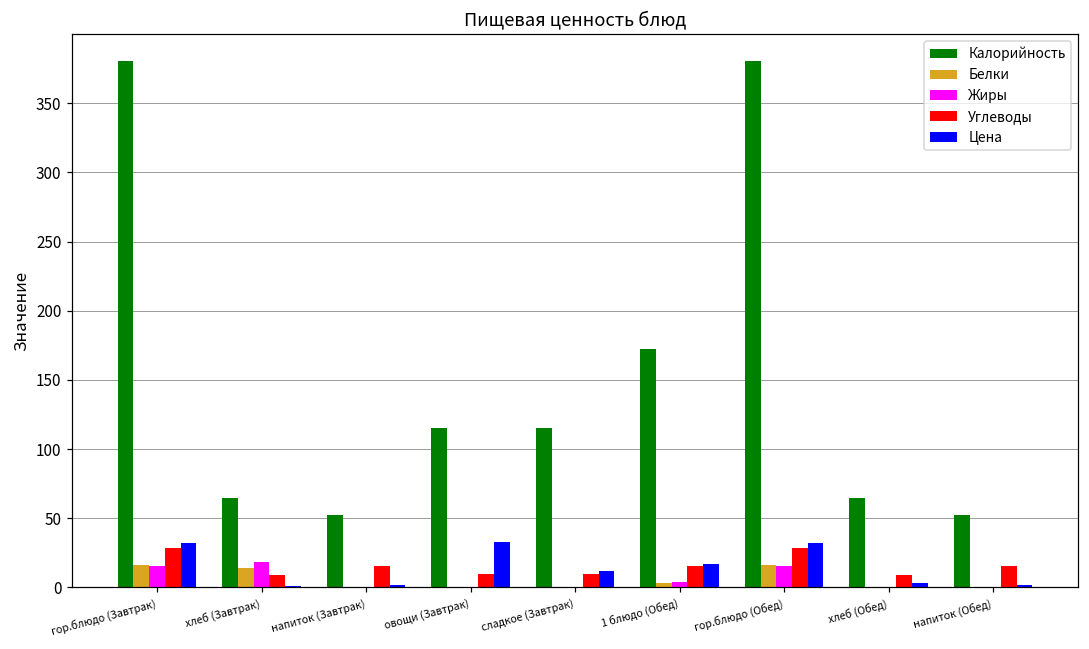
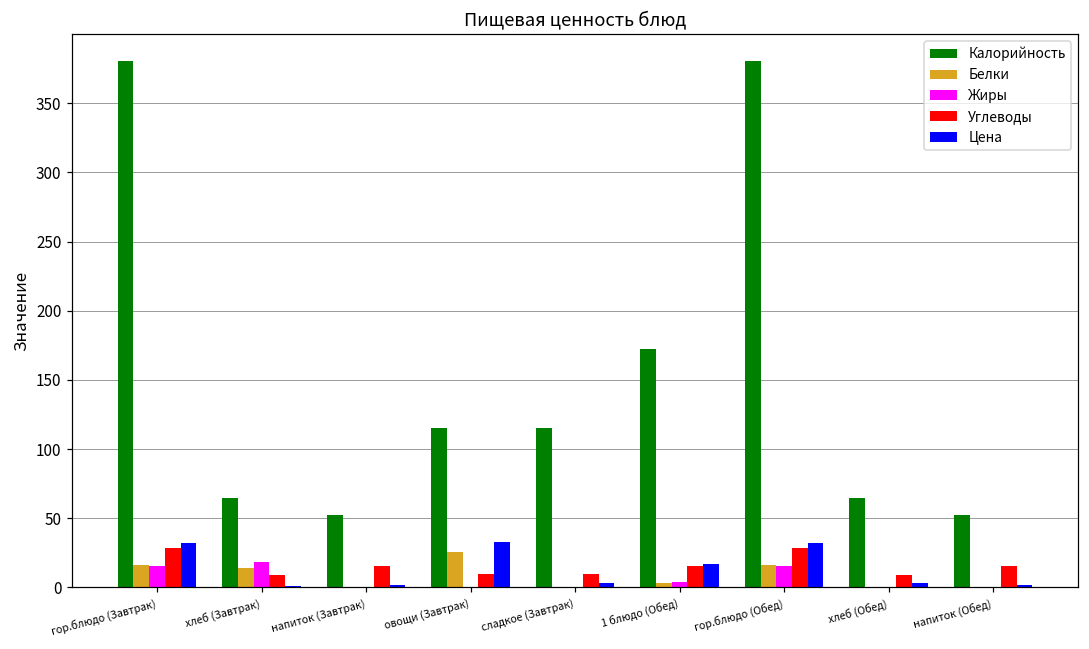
  {
    "Калорийность": {
      "гор.блюдо (Завтрак)": 381,
      "хлеб (Завтрак)": 65,
      "напиток (Завтрак)": 52,
      "овощи (Завтрак)": 115,
      "сладкое (Завтрак)": 115,
      "1 блюдо (Обед)": 172,
      "гор.блюдо (Обед)": 381,
      "хлеб (Обед)": 65,
      "напиток (Обед)": 52
    },
    "Белки": {
      "гор.блюдо (Завтрак)": 16,
      "хлеб (Завтрак)": 14,
      "напиток (Завтрак)": 0,
-     "овощи (Завтрак)": 0,
+     "овощи (Завтрак)": 26,
      "сладкое (Завтрак)": 0,
      "1 блюдо (Обед)": 3,
      "гор.блюдо (Обед)": 16,
      "хлеб (Обед)": 0,
      "напиток (Обед)": 0
    },
    "Жиры": {
      "гор.блюдо (Завтрак)": 16,
      "хлеб (Завтрак)": 18,
      "овощи (Завтрак)": 0,
      "сладкое (Завтрак)": 0,
      "1 блюдо (Обед)": 4,
      "гор.блюдо (Обед)": 16,
      "хлеб (Обед)": 0
    },
    "Углеводы": {
      "гор.блюдо (Завтрак)": 28,
      "хлеб (Завтрак)": 9,
      "напиток (Завтрак)": 15,
      "овощи (Завтрак)": 10,
      "сладкое (Завтрак)": 10,
      "1 блюдо (Обед)": 15,
      "гор.блюдо (Обед)": 28,
      "хлеб (Обед)": 9,
      "напиток (Обед)": 15
    },
    "Цена": {
      "гор.блюдо (Завтрак)": 32,
      "овощи (Завтрак)": 33,
-     "сладкое (Завтрак)": 12,
+     "сладкое (Завтрак)": 3,
      "1 блюдо (Обед)": 17,
      "гор.блюдо (Обед)": 32,
      "хлеб (Обед)": 3
    }
  }
